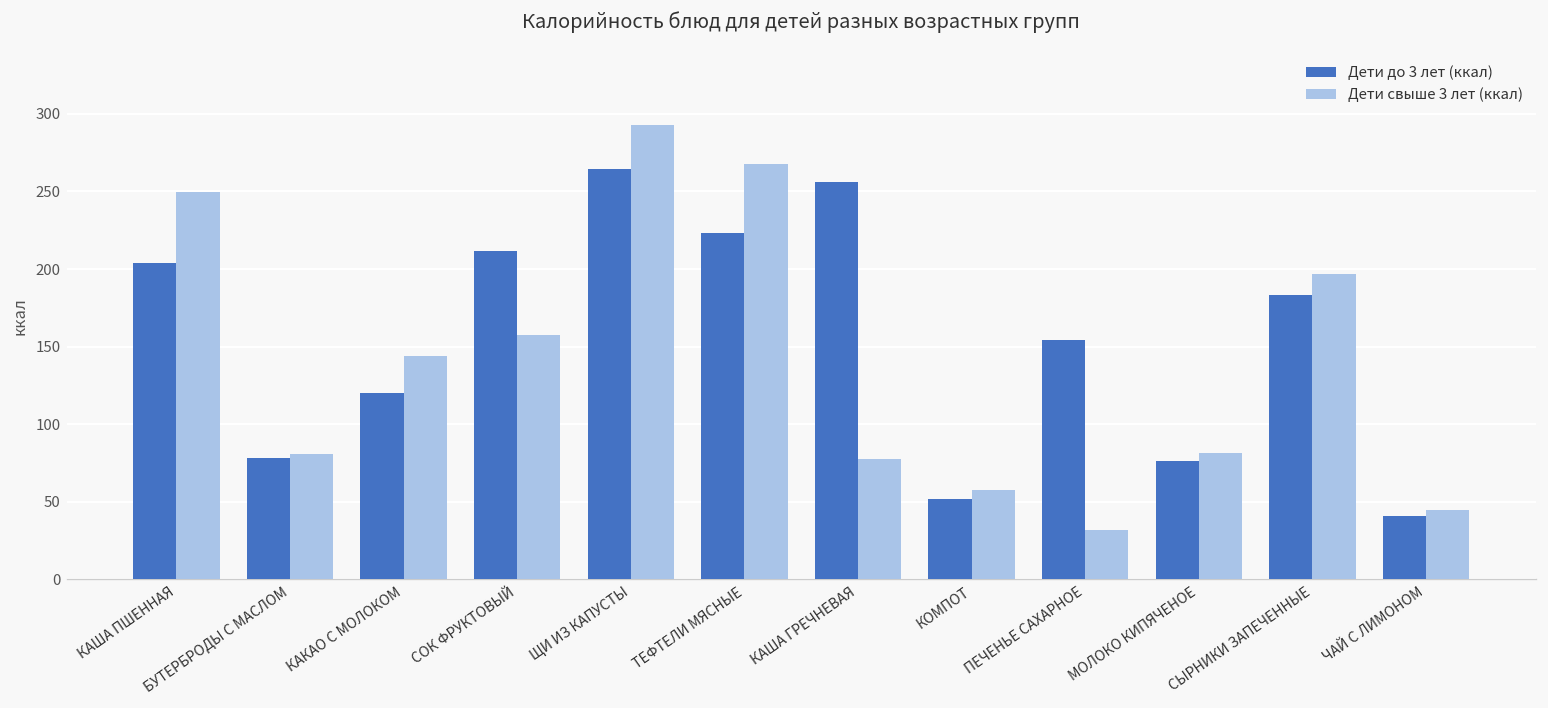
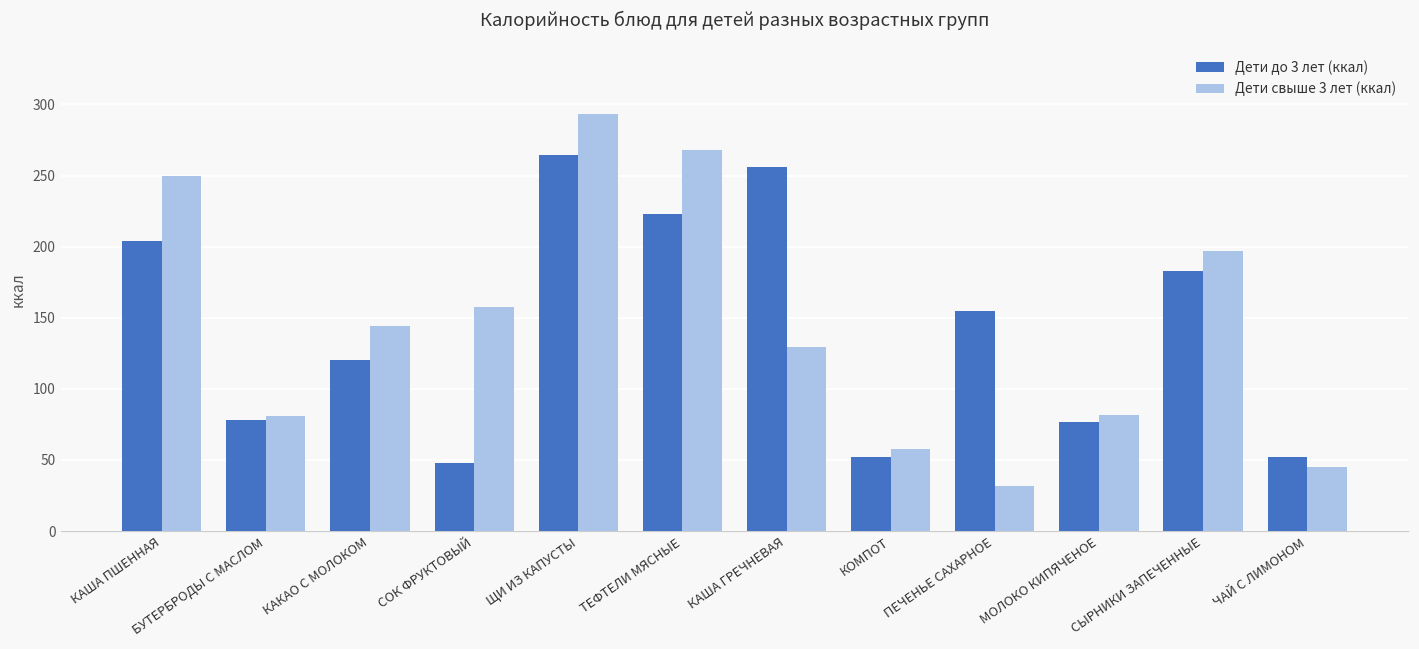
  {
    "Дети до 3 лет (ккал)": {
      "КАША ПШЕННАЯ": 204,
      "БУТЕРБРОДЫ С МАСЛОМ": 78,
      "КАКАО С МОЛОКОМ": 120,
-     "СОК ФРУКТОВЫЙ": 212,
+     "СОК ФРУКТОВЫЙ": 48,
      "ЩИ ИЗ КАПУСТЫ": 265,
      "ТЕФТЕЛИ МЯСНЫЕ": 223,
      "КАША ГРЕЧНЕВАЯ": 256,
      "КОМПОТ": 52,
      "ПЕЧЕНЬЕ САХАРНОЕ": 154,
      "МОЛОКО КИПЯЧЕНОЕ": 77,
      "СЫРНИКИ ЗАПЕЧЕННЫЕ": 183,
-     "ЧАЙ С ЛИМОНОМ": 41
+     "ЧАЙ С ЛИМОНОМ": 52
    },
    "Дети свыше 3 лет (ккал)": {
      "КАША ПШЕННАЯ": 250,
      "БУТЕРБРОДЫ С МАСЛОМ": 81,
      "КАКАО С МОЛОКОМ": 144,
      "СОК ФРУКТОВЫЙ": 158,
      "ЩИ ИЗ КАПУСТЫ": 293,
      "ТЕФТЕЛИ МЯСНЫЕ": 268,
-     "КАША ГРЕЧНЕВАЯ": 78,
+     "КАША ГРЕЧНЕВАЯ": 129,
      "КОМПОТ": 58,
      "ПЕЧЕНЬЕ САХАРНОЕ": 32,
      "МОЛОКО КИПЯЧЕНОЕ": 82,
      "СЫРНИКИ ЗАПЕЧЕННЫЕ": 197,
      "ЧАЙ С ЛИМОНОМ": 45
    }
  }
